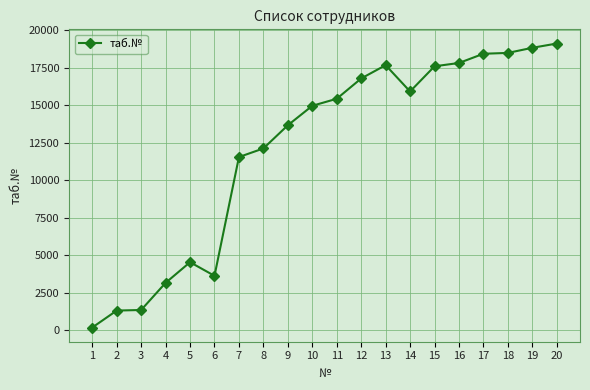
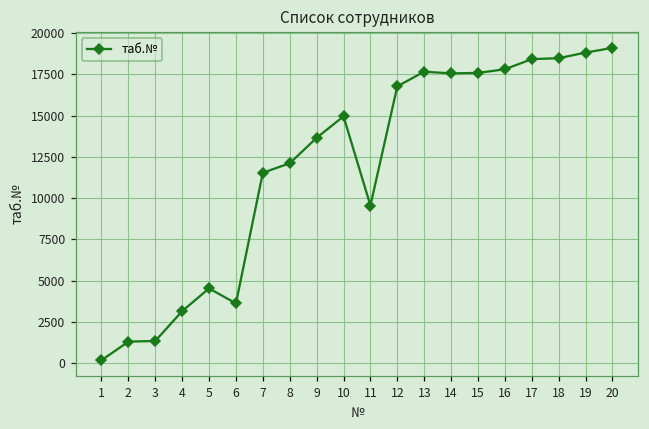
  {
    "1": 200,
    "2": 1300,
    "3": 1300,
    "4": 3200,
    "5": 4500,
    "6": 3600,
    "7": 11500,
    "8": 12100,
    "9": 13700,
    "10": 15000,
-   "11": 15400,
+   "11": 9600,
    "12": 16800,
    "13": 17700,
-   "14": 15900,
+   "14": 17600,
    "15": 17600,
    "16": 17800,
    "17": 18400,
    "18": 18500,
    "19": 18800,
    "20": 19100
  }
